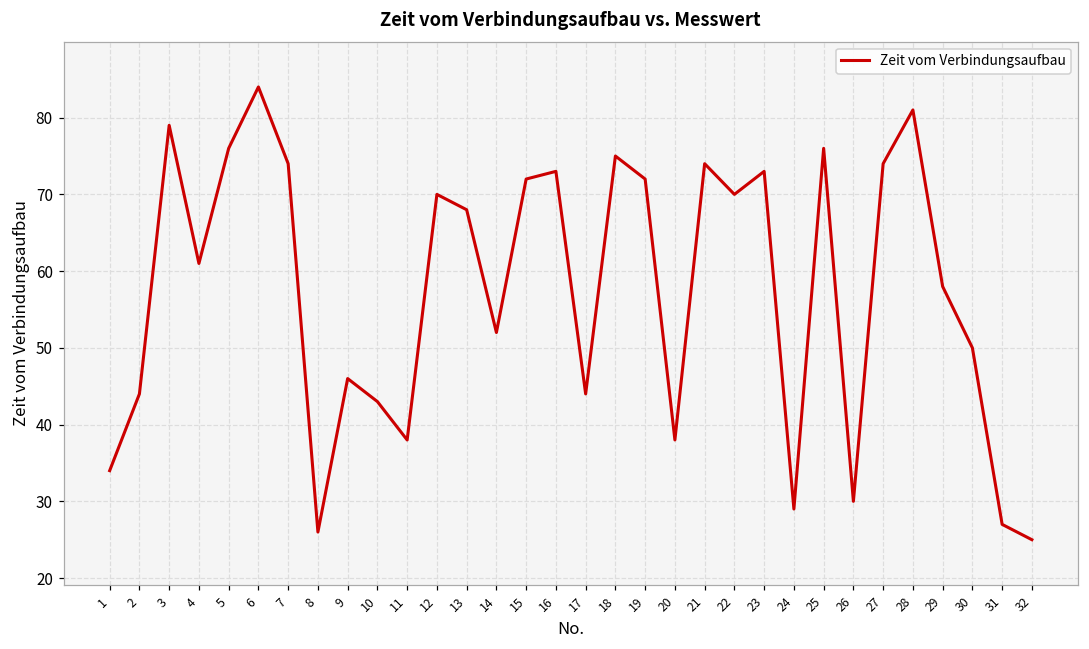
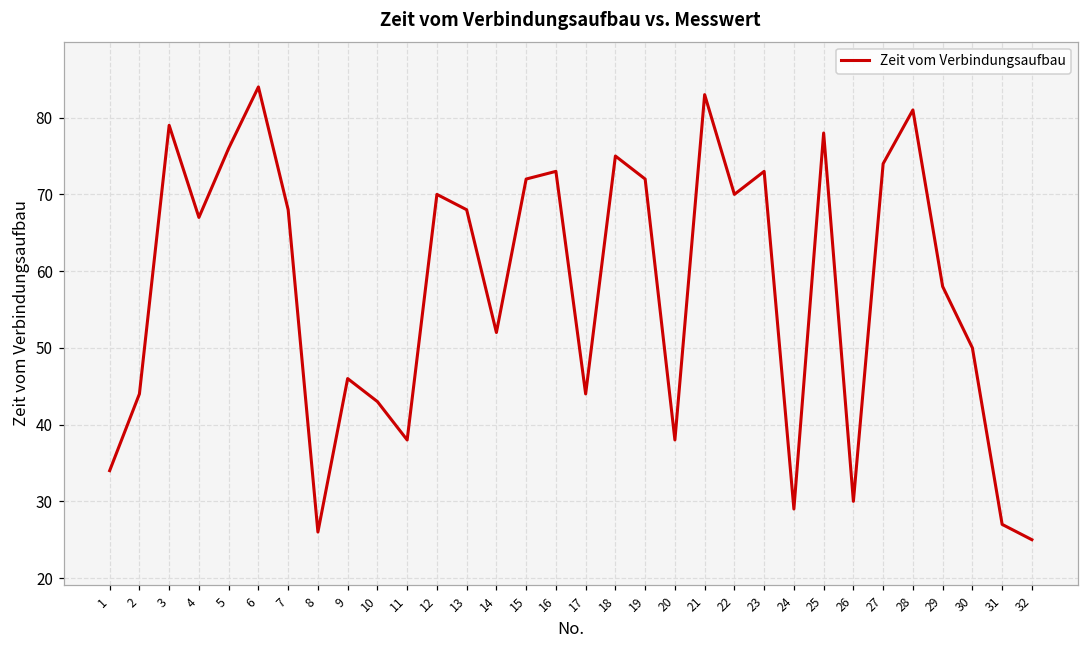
  {
    "1": 34,
    "2": 44,
    "3": 79,
-   "4": 61,
+   "4": 67,
    "5": 76,
    "6": 84,
-   "7": 74,
+   "7": 68,
    "8": 26,
    "9": 46,
    "10": 43,
    "11": 38,
    "12": 70,
    "13": 68,
    "14": 52,
    "15": 72,
    "16": 73,
    "17": 44,
    "18": 75,
    "19": 72,
    "20": 38,
-   "21": 74,
+   "21": 83,
    "22": 70,
    "23": 73,
    "24": 29,
-   "25": 76,
+   "25": 78,
    "26": 30,
    "27": 74,
    "28": 81,
    "29": 58,
    "30": 50,
    "31": 27,
    "32": 25
  }
